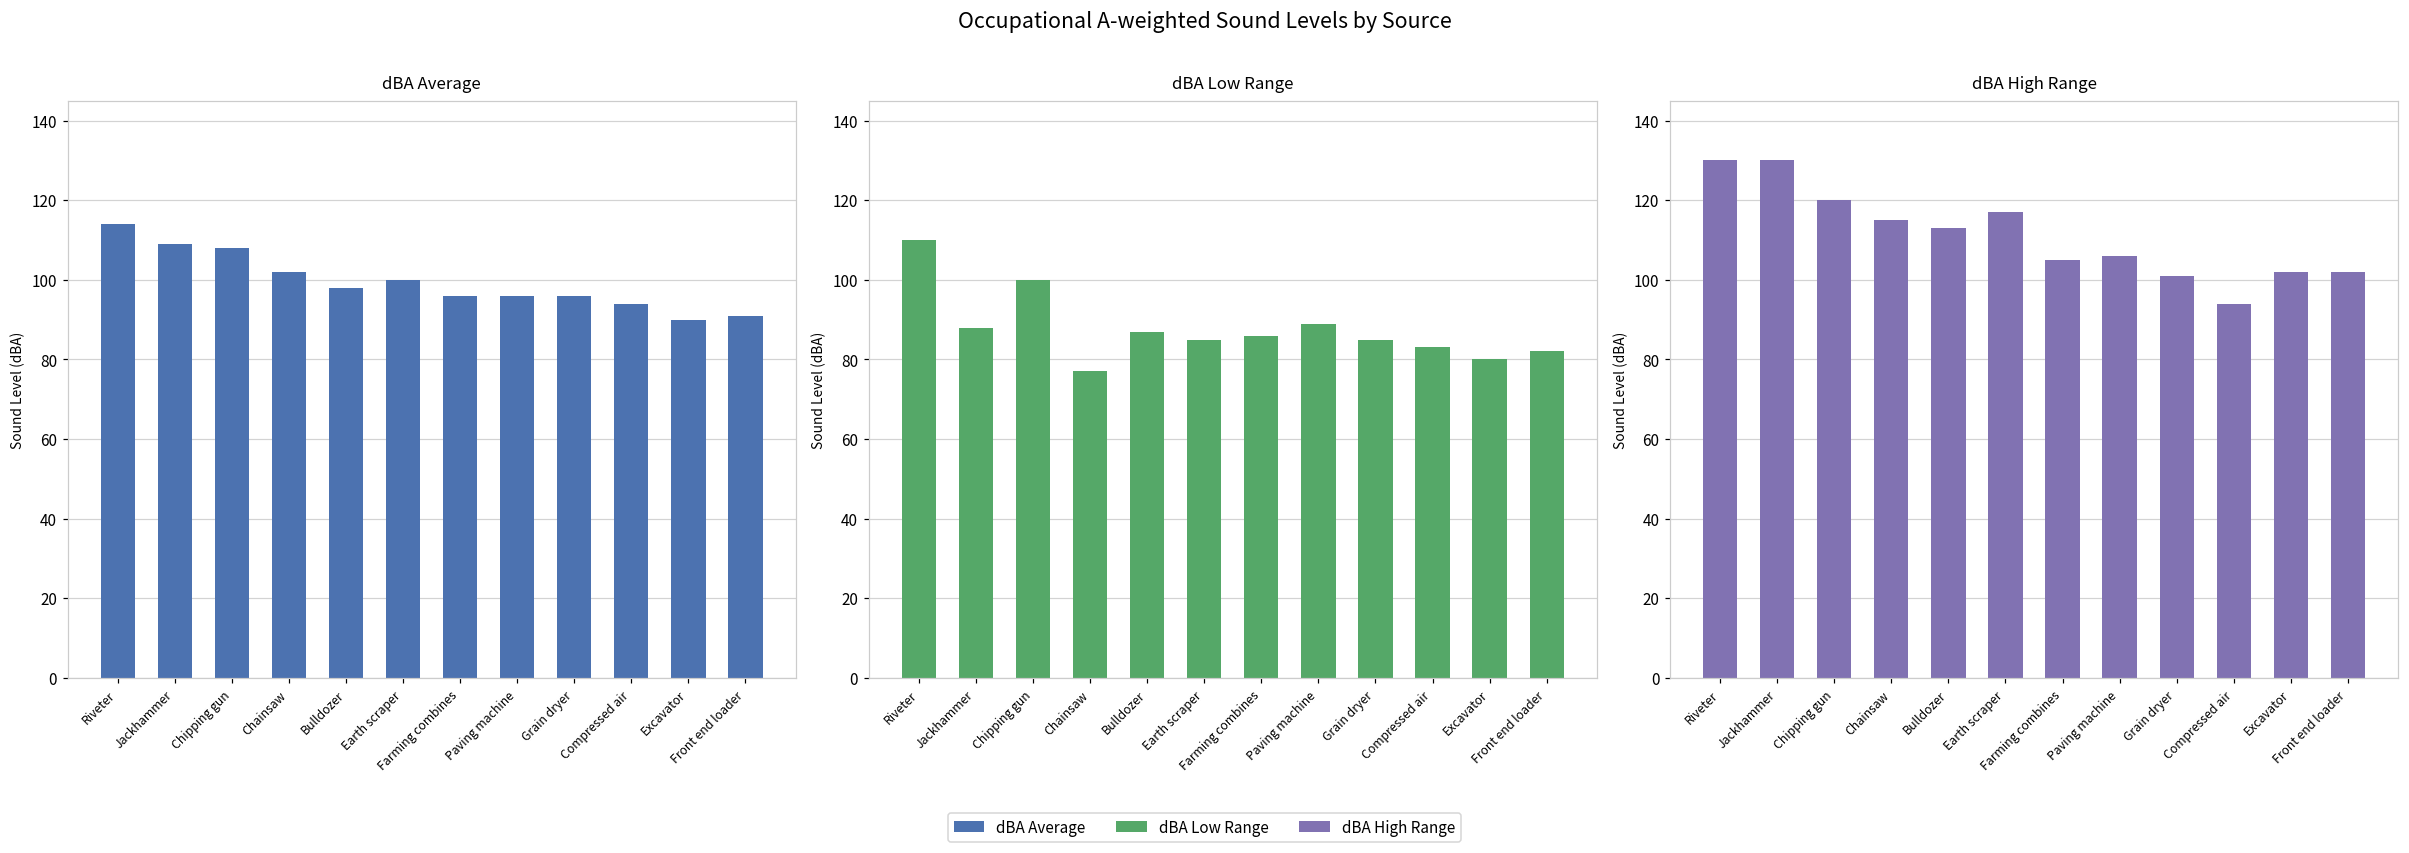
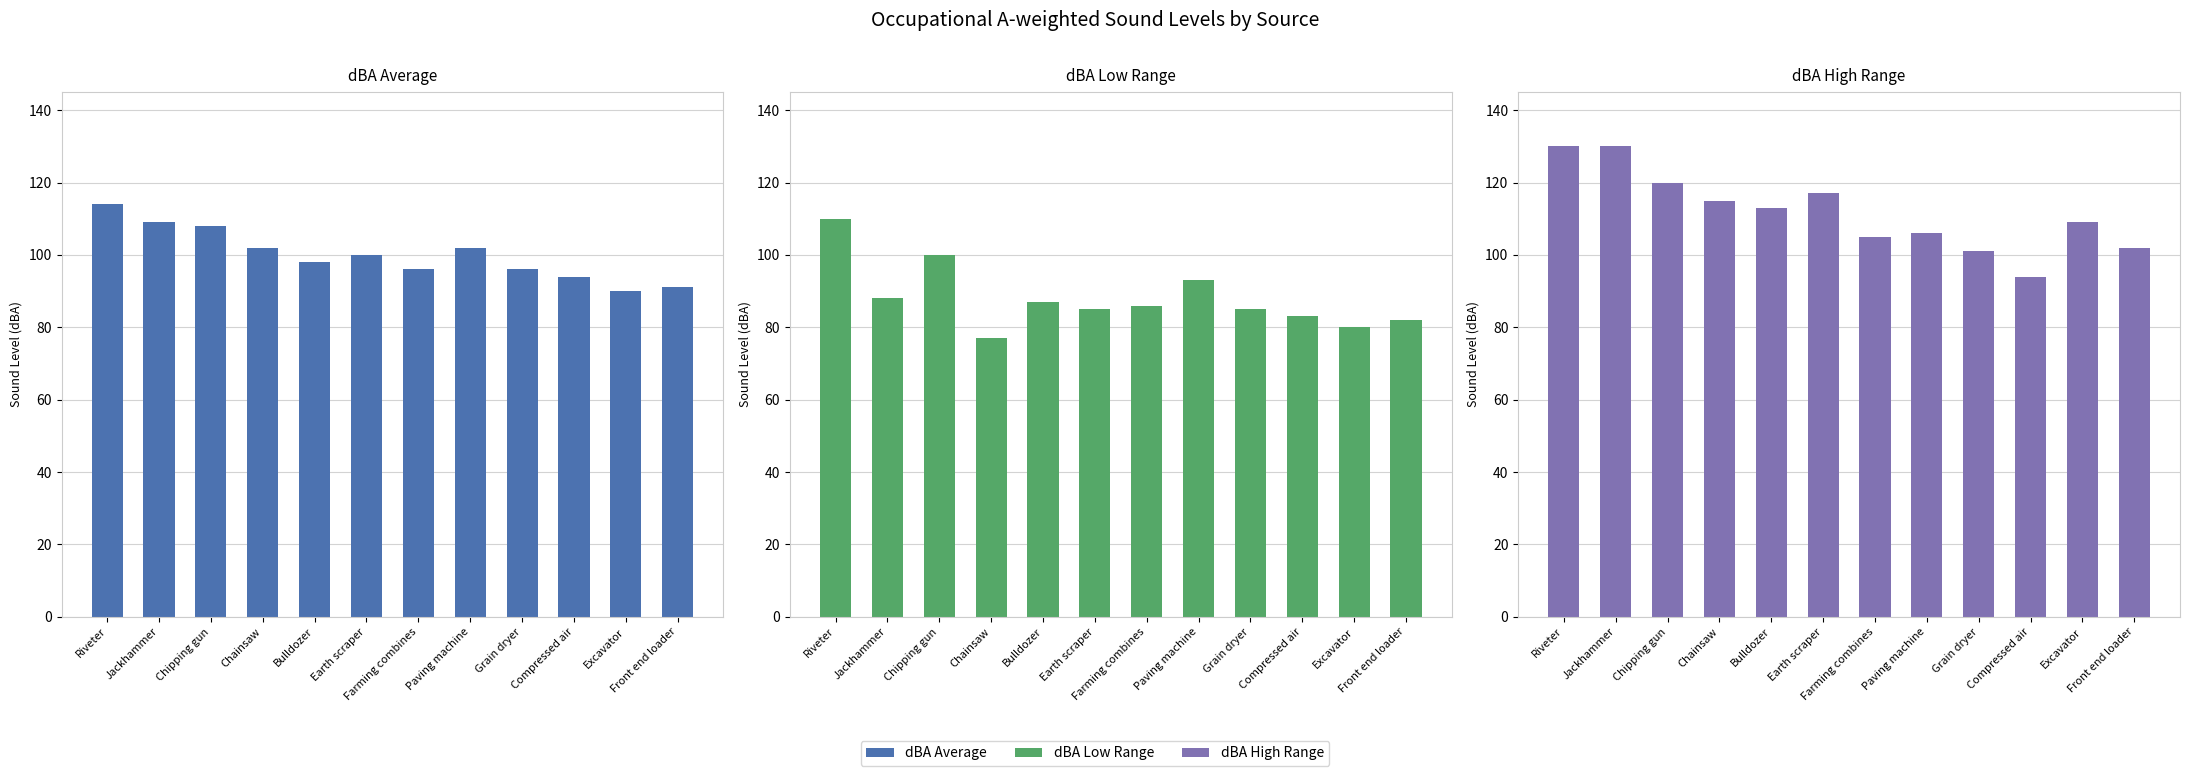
  {
    "dBA Average": {
      "Riveter": 114,
      "Jackhammer": 109,
      "Chipping gun": 108,
      "Chainsaw": 102,
      "Bulldozer": 98,
      "Earth scraper": 100,
      "Farming combines": 96,
-     "Paving machine": 96,
+     "Paving machine": 102,
      "Grain dryer": 96,
      "Compressed air": 94,
      "Excavator": 90,
      "Front end loader": 91
    },
    "dBA Low Range": {
      "Riveter": 110,
      "Jackhammer": 88,
      "Chipping gun": 100,
      "Chainsaw": 77,
      "Bulldozer": 87,
      "Earth scraper": 85,
      "Farming combines": 86,
-     "Paving machine": 89,
+     "Paving machine": 93,
      "Grain dryer": 85,
      "Compressed air": 83,
      "Excavator": 80,
      "Front end loader": 82
    },
    "dBA High Range": {
      "Riveter": 130,
      "Jackhammer": 130,
      "Chipping gun": 120,
      "Chainsaw": 115,
      "Bulldozer": 113,
      "Earth scraper": 117,
      "Farming combines": 105,
      "Paving machine": 106,
      "Grain dryer": 101,
      "Compressed air": 94,
-     "Excavator": 102,
+     "Excavator": 109,
      "Front end loader": 102
    }
  }
